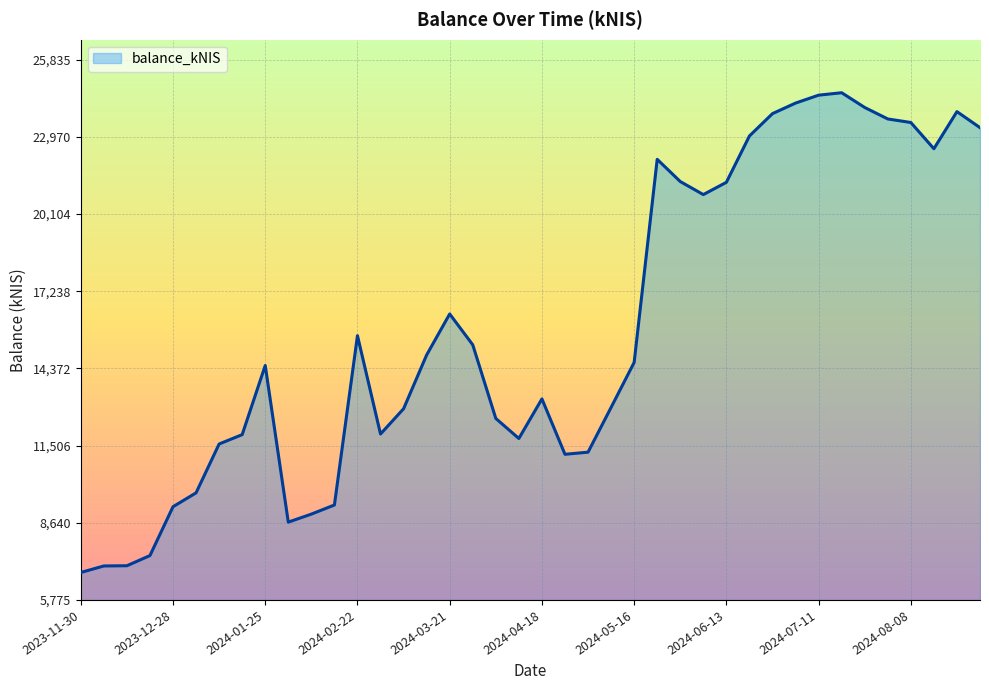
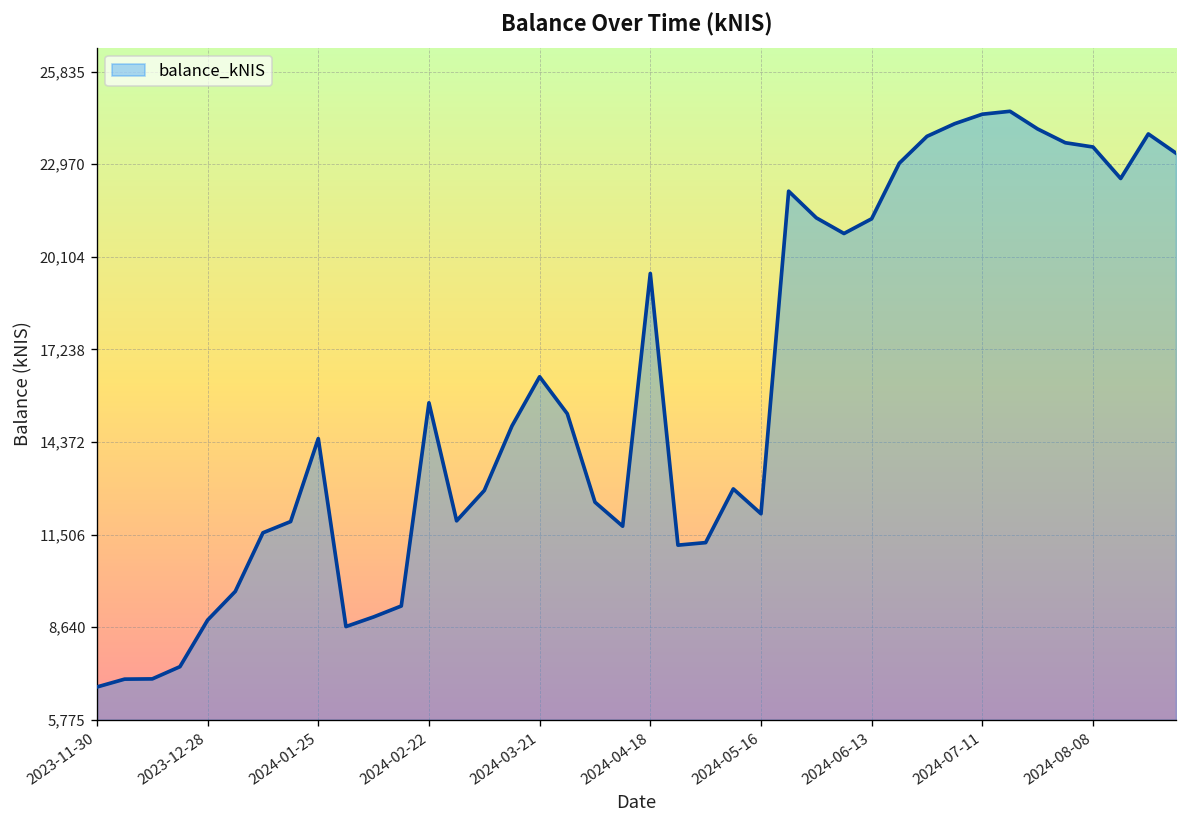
  {
    "2023-11-30": "6,800",
-   "2023-12-28": "9,200",
+   "2023-12-28": "8,900",
    "2024-01-25": "14,500",
    "2024-02-22": "15,600",
    "2024-03-21": "16,400",
-   "2024-04-18": "13,200",
-   "2024-05-16": "14,600",
+   "2024-04-18": "19,600",
+   "2024-05-16": "12,200",
    "2024-06-13": "21,300",
    "2024-07-11": "24,500",
    "2024-08-08": "23,500"
  }
